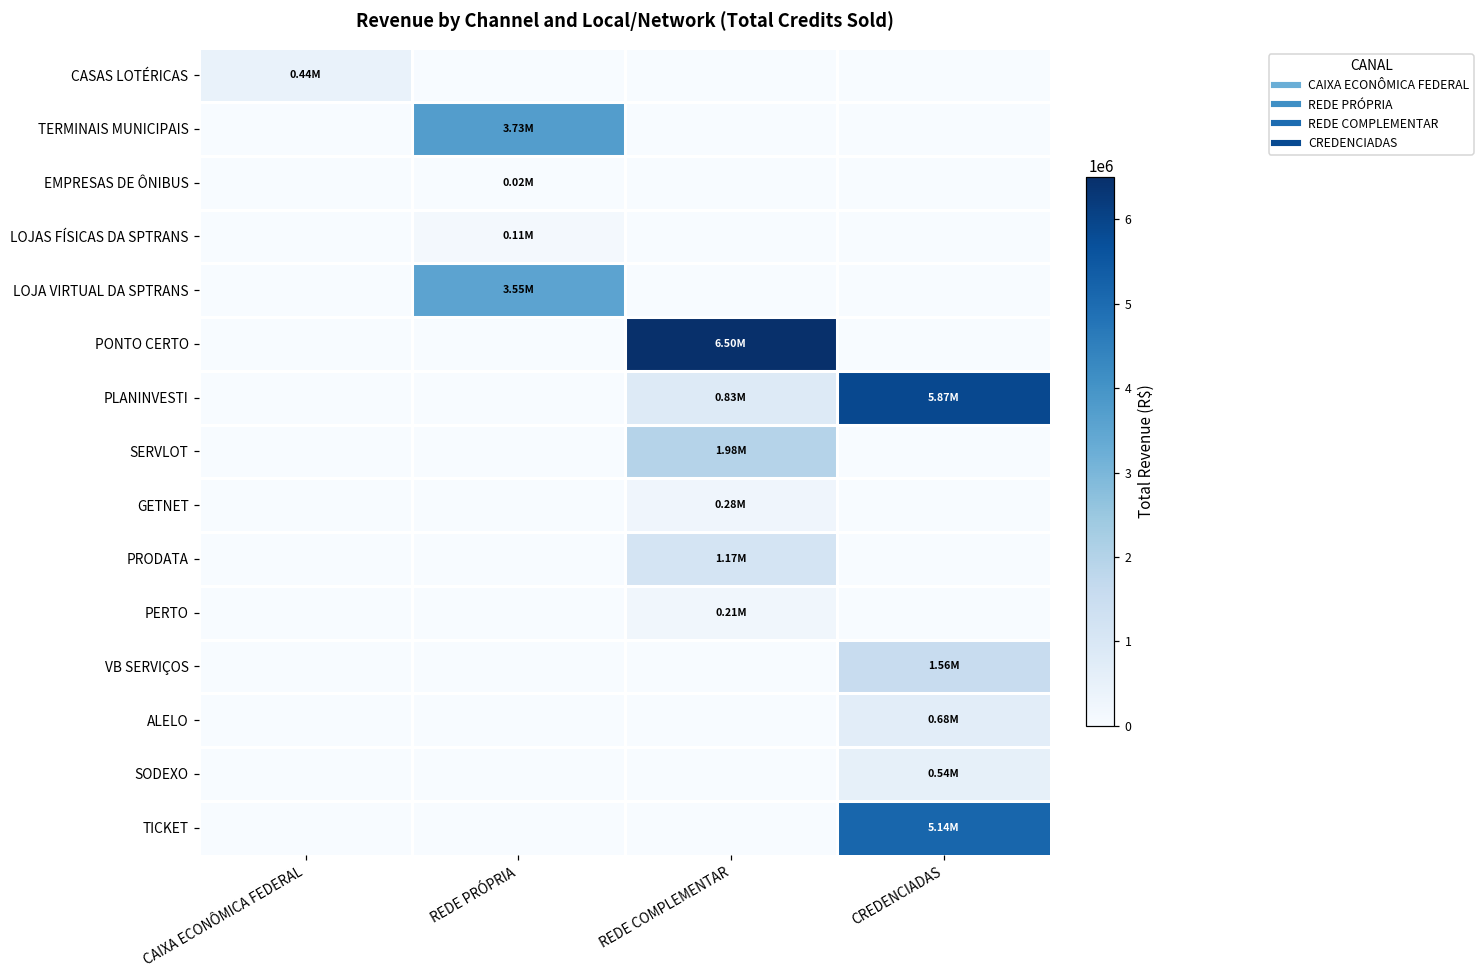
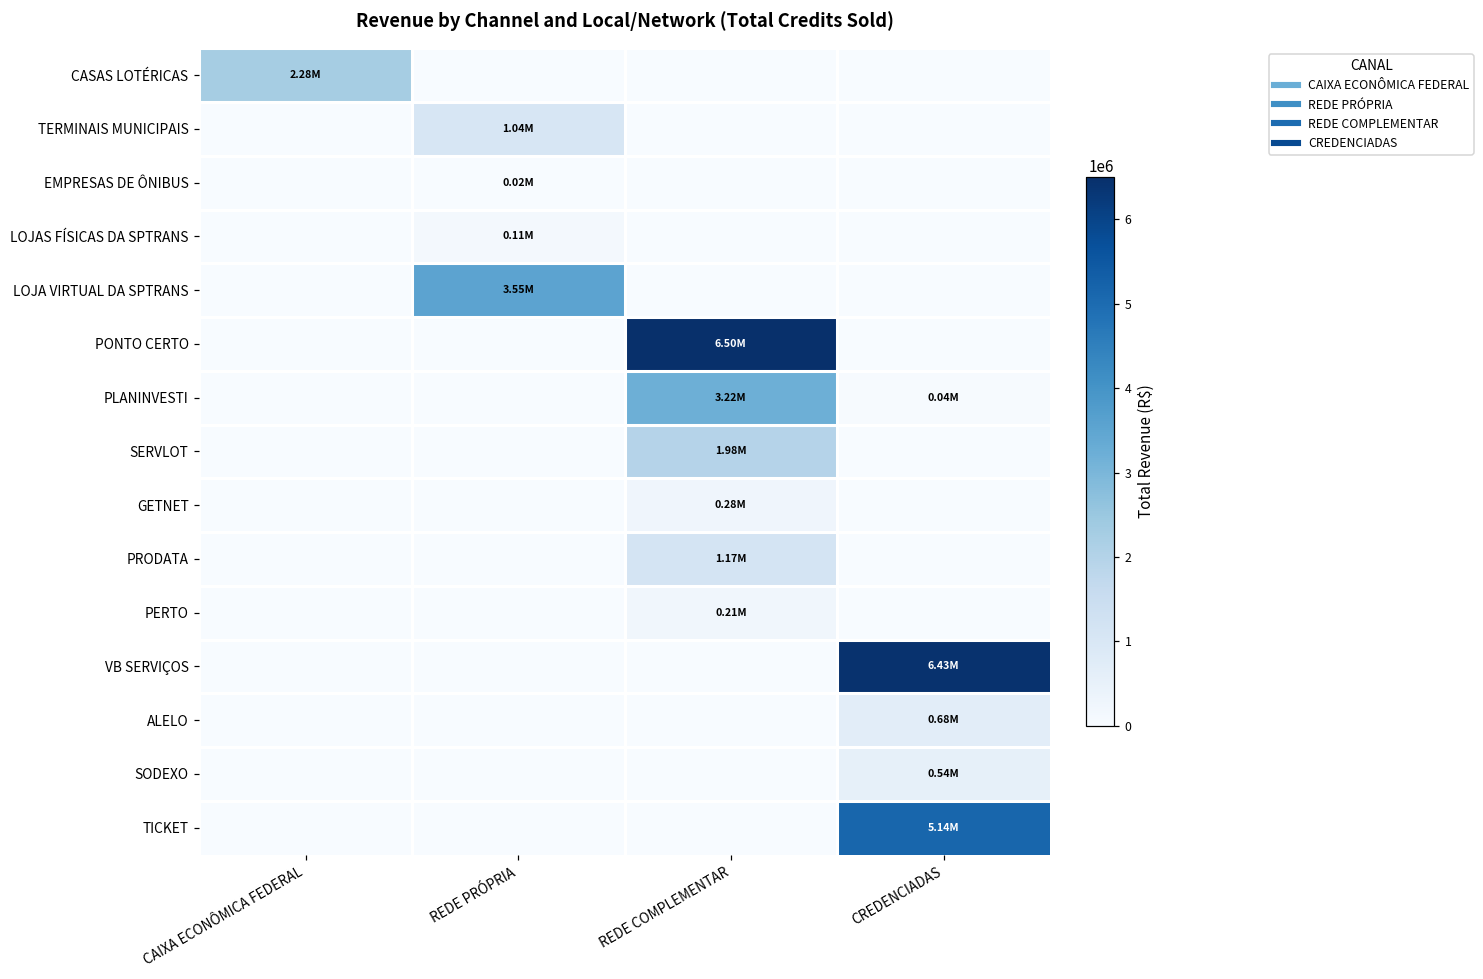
  {
    "CASAS LOTÉRICAS": {
-     "CAIXA ECONÔMICA FEDERAL": "0.44M"
+     "CAIXA ECONÔMICA FEDERAL": "2.28M"
    },
    "TERMINAIS MUNICIPAIS": {
-     "REDE PRÓPRIA": "3.73M"
+     "REDE PRÓPRIA": "1.04M"
    },
    "EMPRESAS DE ÔNIBUS": {
      "REDE PRÓPRIA": "0.02M"
    },
    "LOJAS FÍSICAS DA SPTRANS": {
      "REDE PRÓPRIA": "0.11M"
    },
    "LOJA VIRTUAL DA SPTRANS": {
      "REDE PRÓPRIA": "3.55M"
    },
    "PONTO CERTO": {
      "REDE COMPLEMENTAR": "6.50M"
    },
    "PLANINVESTI": {
-     "REDE COMPLEMENTAR": "0.83M",
-     "CREDENCIADAS": "5.87M"
+     "REDE COMPLEMENTAR": "3.22M",
+     "CREDENCIADAS": "0.04M"
    },
    "SERVLOT": {
      "REDE COMPLEMENTAR": "1.98M"
    },
    "GETNET": {
      "REDE COMPLEMENTAR": "0.28M"
    },
    "PRODATA": {
      "REDE COMPLEMENTAR": "1.17M"
    },
    "PERTO": {
      "REDE COMPLEMENTAR": "0.21M"
    },
    "VB SERVIÇOS": {
-     "CREDENCIADAS": "1.56M"
+     "CREDENCIADAS": "6.43M"
    },
    "ALELO": {
      "CREDENCIADAS": "0.68M"
    },
    "SODEXO": {
      "CREDENCIADAS": "0.54M"
    },
    "TICKET": {
      "CREDENCIADAS": "5.14M"
    }
  }
